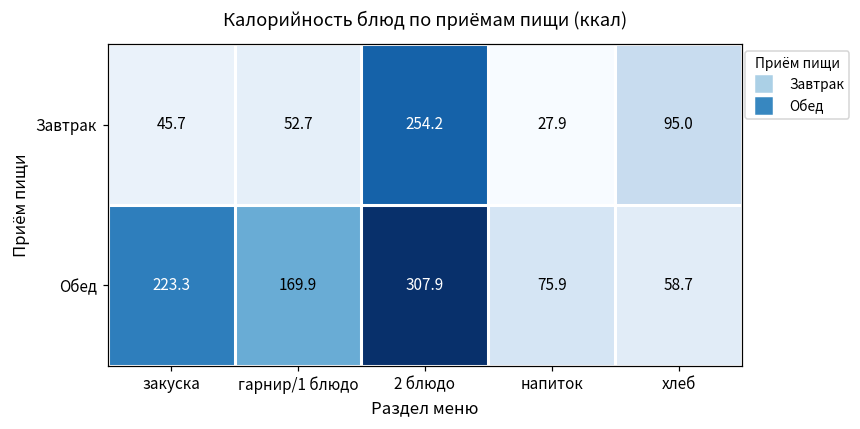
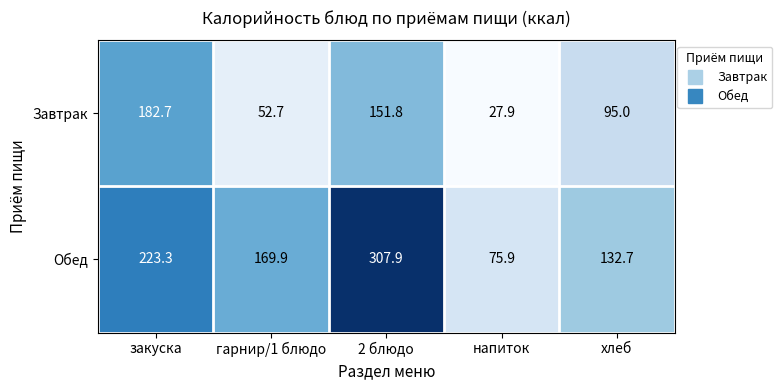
  {
    "Завтрак": {
-     "закуска": 45.7,
+     "закуска": 182.7,
      "гарнир/1 блюдо": 52.7,
-     "2 блюдо": 254.2,
+     "2 блюдо": 151.8,
      "напиток": 27.9,
      "хлеб": 95.0
    },
    "Обед": {
      "закуска": 223.3,
      "гарнир/1 блюдо": 169.9,
      "2 блюдо": 307.9,
      "напиток": 75.9,
-     "хлеб": 58.7
+     "хлеб": 132.7
    }
  }
